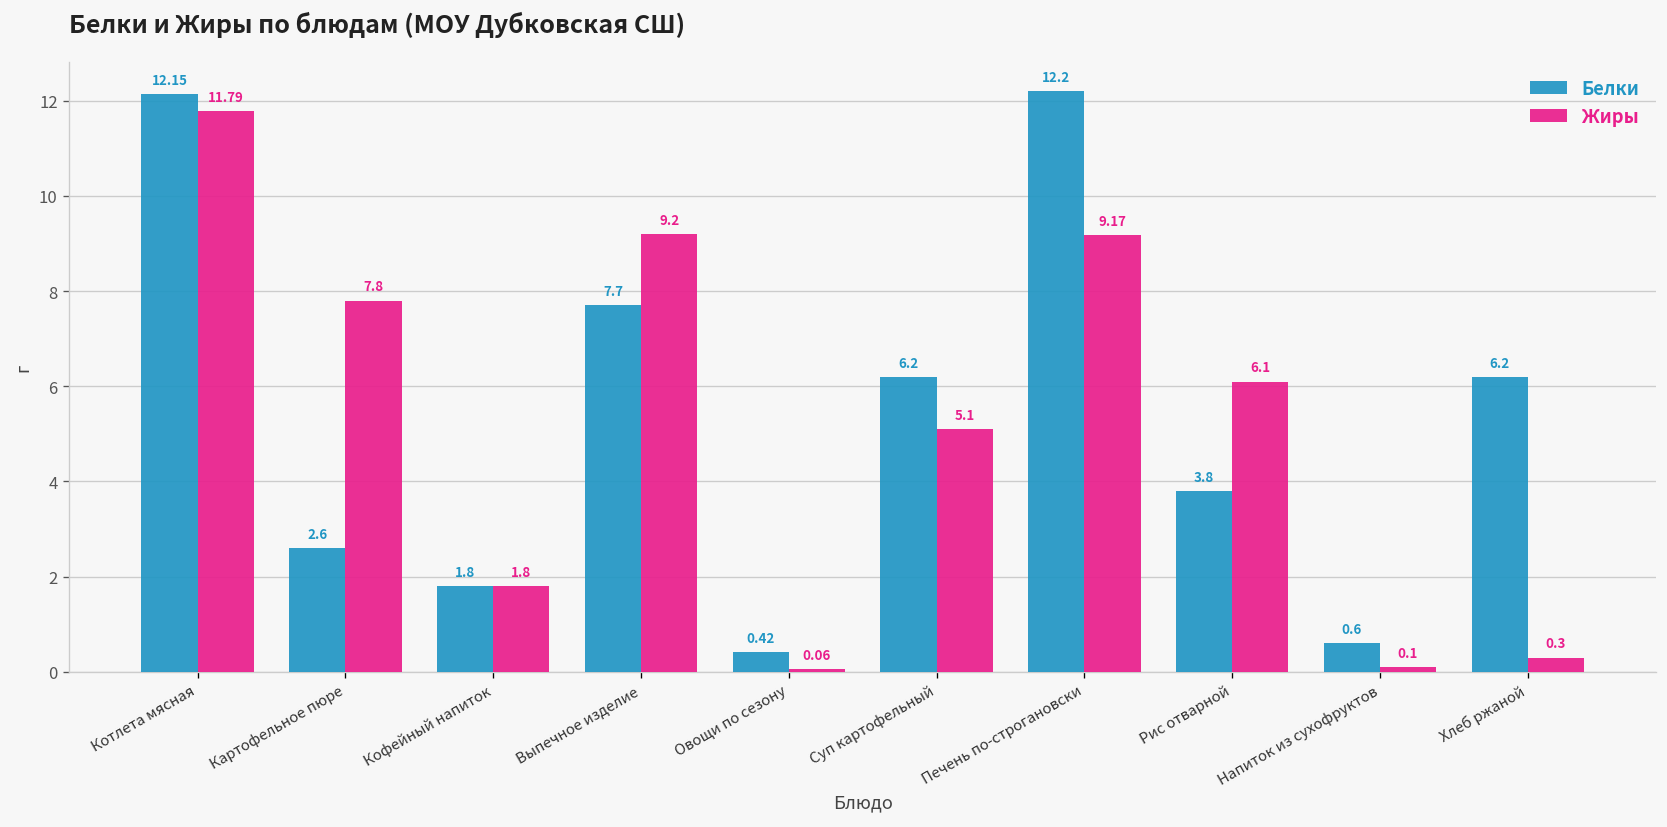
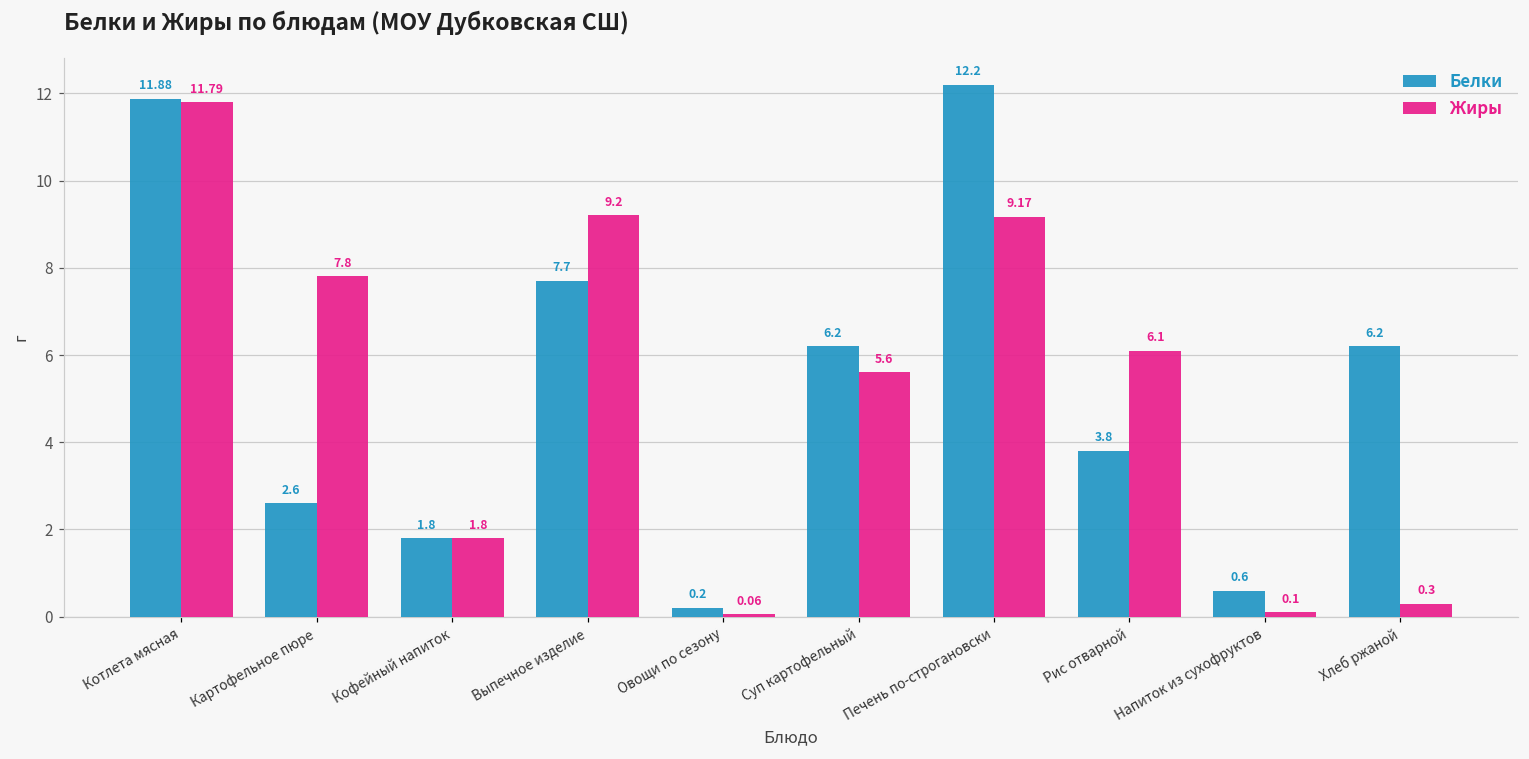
  {
    "Белки": {
-     "Котлета мясная": 12.15,
+     "Котлета мясная": 11.88,
      "Картофельное пюре": 2.6,
      "Кофейный напиток": 1.8,
      "Выпечное изделие": 7.7,
-     "Овощи по сезону": 0.42,
+     "Овощи по сезону": 0.2,
      "Суп картофельный": 6.2,
      "Печень по-строгановски": 12.2,
      "Рис отварной": 3.8,
      "Напиток из сухофруктов": 0.6,
      "Хлеб ржаной": 6.2
    },
    "Жиры": {
      "Котлета мясная": 11.79,
      "Картофельное пюре": 7.8,
      "Кофейный напиток": 1.8,
      "Выпечное изделие": 9.2,
      "Овощи по сезону": 0.06,
-     "Суп картофельный": 5.1,
+     "Суп картофельный": 5.6,
      "Печень по-строгановски": 9.17,
      "Рис отварной": 6.1,
      "Напиток из сухофруктов": 0.1,
      "Хлеб ржаной": 0.3
    }
  }
